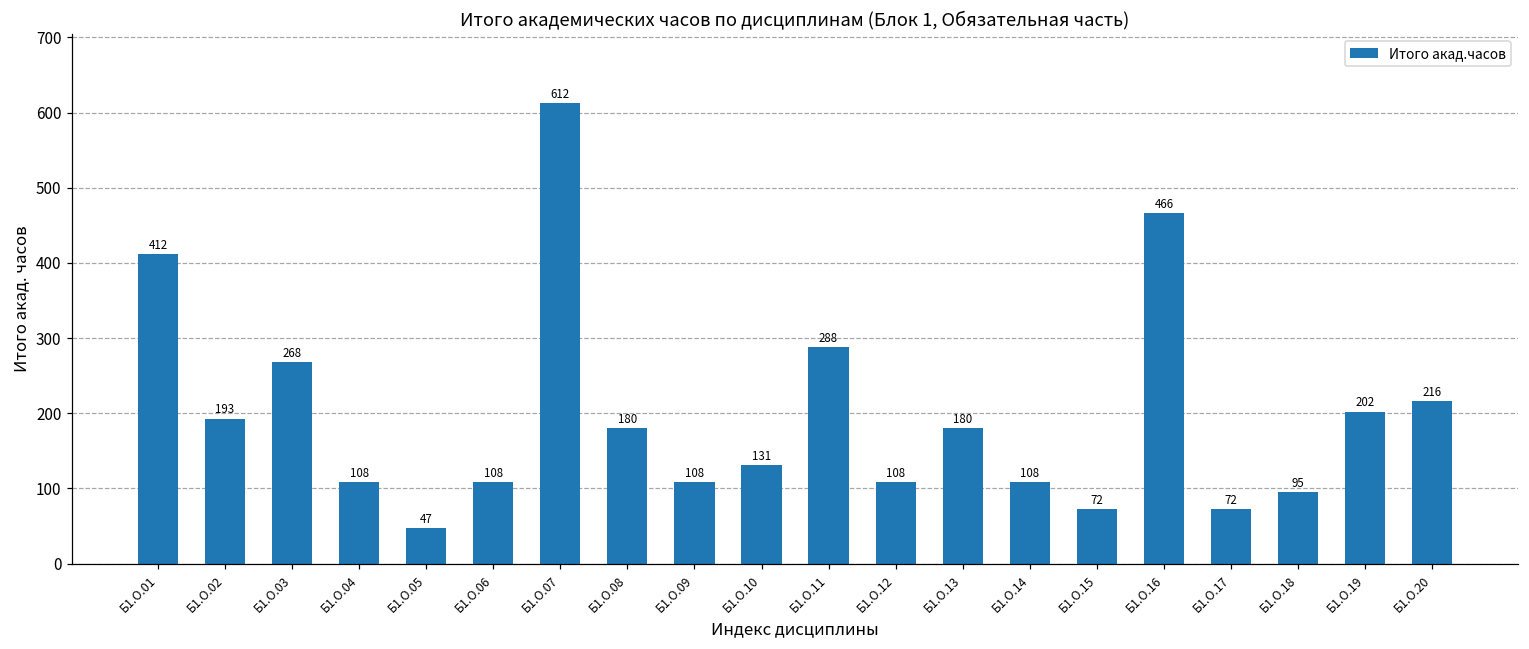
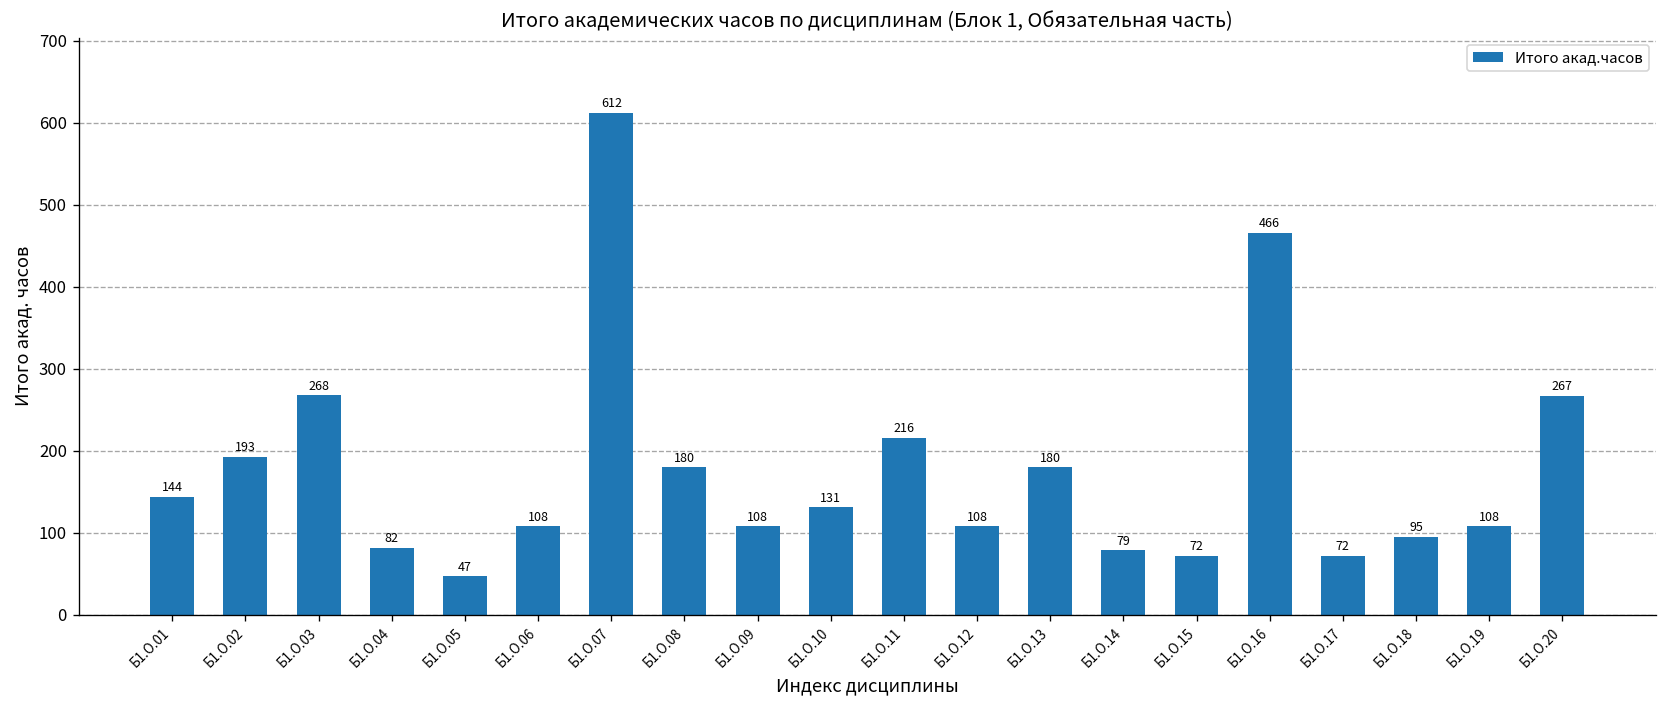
  {
-   "Б1.О.01": 412,
+   "Б1.О.01": 144,
    "Б1.О.02": 193,
    "Б1.О.03": 268,
-   "Б1.О.04": 108,
+   "Б1.О.04": 82,
    "Б1.О.05": 47,
    "Б1.О.06": 108,
    "Б1.О.07": 612,
    "Б1.О.08": 180,
    "Б1.О.09": 108,
    "Б1.О.10": 131,
-   "Б1.О.11": 288,
+   "Б1.О.11": 216,
    "Б1.О.12": 108,
    "Б1.О.13": 180,
-   "Б1.О.14": 108,
+   "Б1.О.14": 79,
    "Б1.О.15": 72,
    "Б1.О.16": 466,
    "Б1.О.17": 72,
    "Б1.О.18": 95,
-   "Б1.О.19": 202,
-   "Б1.О.20": 216
+   "Б1.О.19": 108,
+   "Б1.О.20": 267
  }
